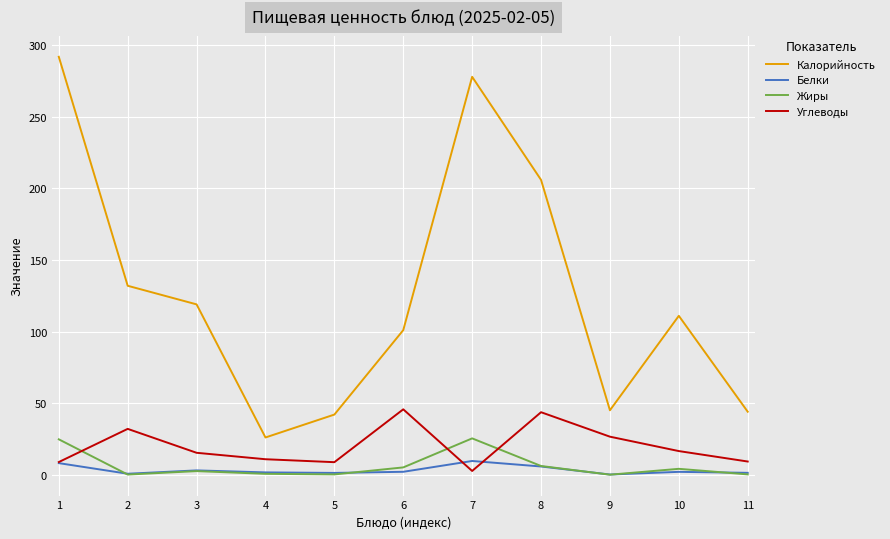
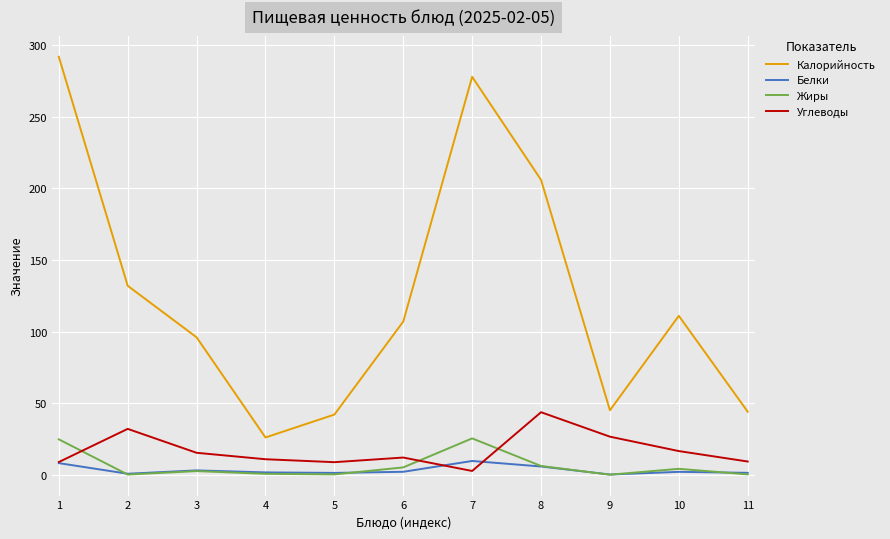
  {
    "Калорийность": {
      "1": 292,
      "2": 132,
-     "3": 119,
+     "3": 96,
      "4": 26,
      "5": 42,
-     "6": 101,
+     "6": 107,
      "7": 278,
      "8": 206,
      "9": 45,
      "10": 111,
      "11": 44
    },
    "Белки": {
      "6": 2,
      "7": 10,
      "10": 2
    },
    "Жиры": {
      "1": 25,
      "6": 5,
      "7": 25,
      "10": 4
    },
    "Углеводы": {
      "2": 32,
      "3": 15,
      "4": 11,
      "5": 9,
-     "6": 46,
+     "6": 12,
      "7": 3,
      "8": 44,
      "9": 27,
      "10": 17,
      "11": 9
    }
  }
